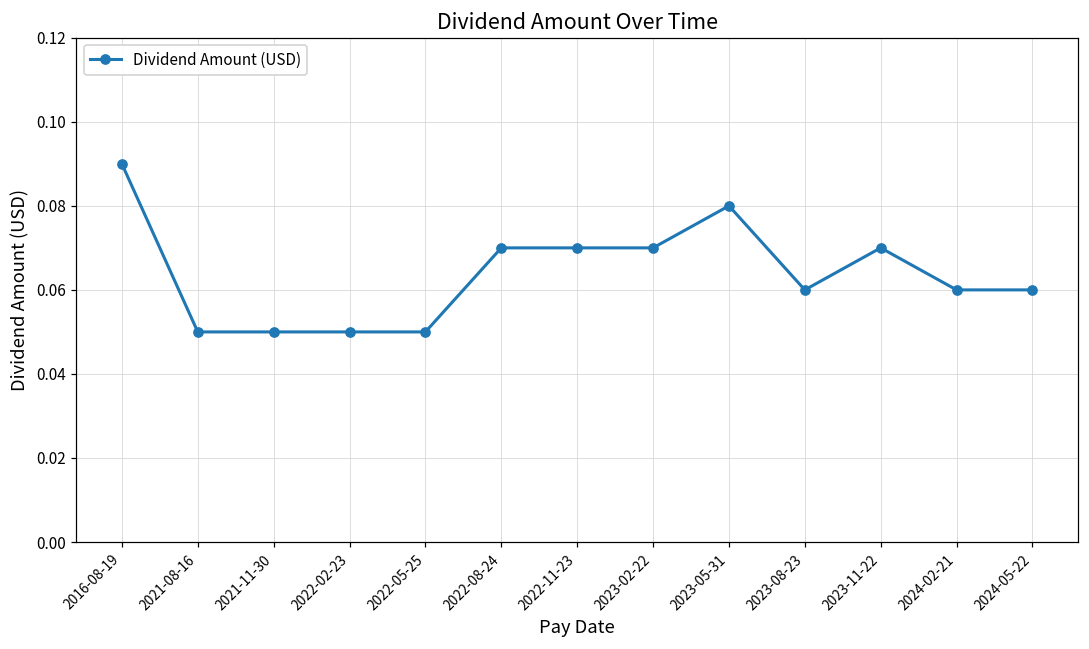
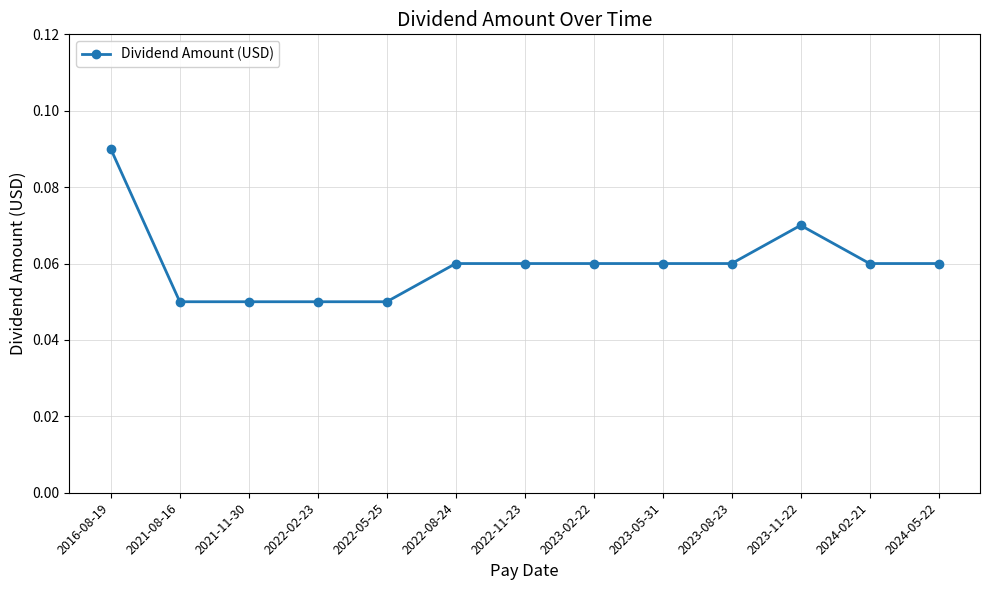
  {
    "2016-08-19": 0.09,
    "2021-08-16": 0.05,
    "2021-11-30": 0.05,
    "2022-02-23": 0.05,
    "2022-05-25": 0.05,
-   "2022-08-24": 0.07,
-   "2022-11-23": 0.07,
-   "2023-02-22": 0.07,
-   "2023-05-31": 0.08,
+   "2022-08-24": 0.06,
+   "2022-11-23": 0.06,
+   "2023-02-22": 0.06,
+   "2023-05-31": 0.06,
    "2023-08-23": 0.06,
    "2023-11-22": 0.07,
    "2024-02-21": 0.06,
    "2024-05-22": 0.06
  }
